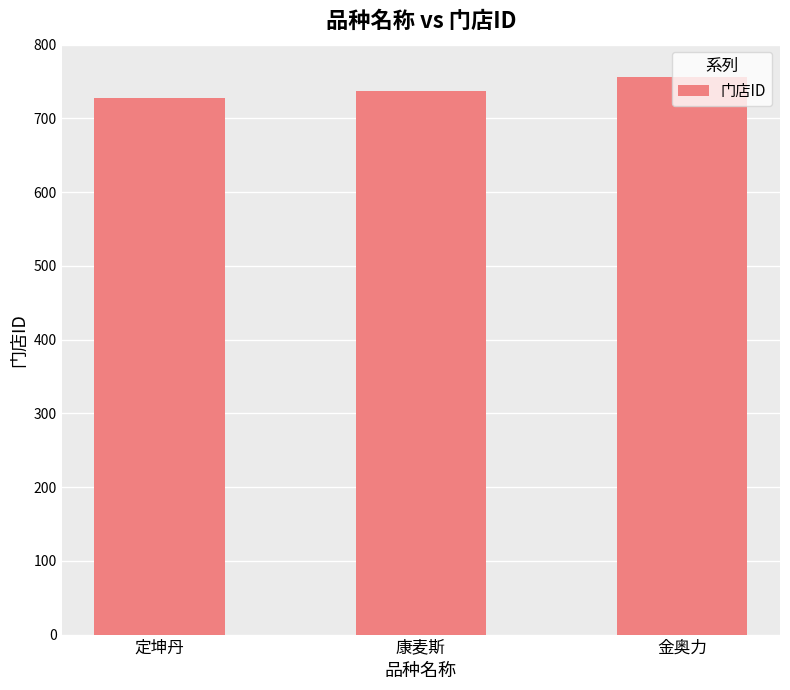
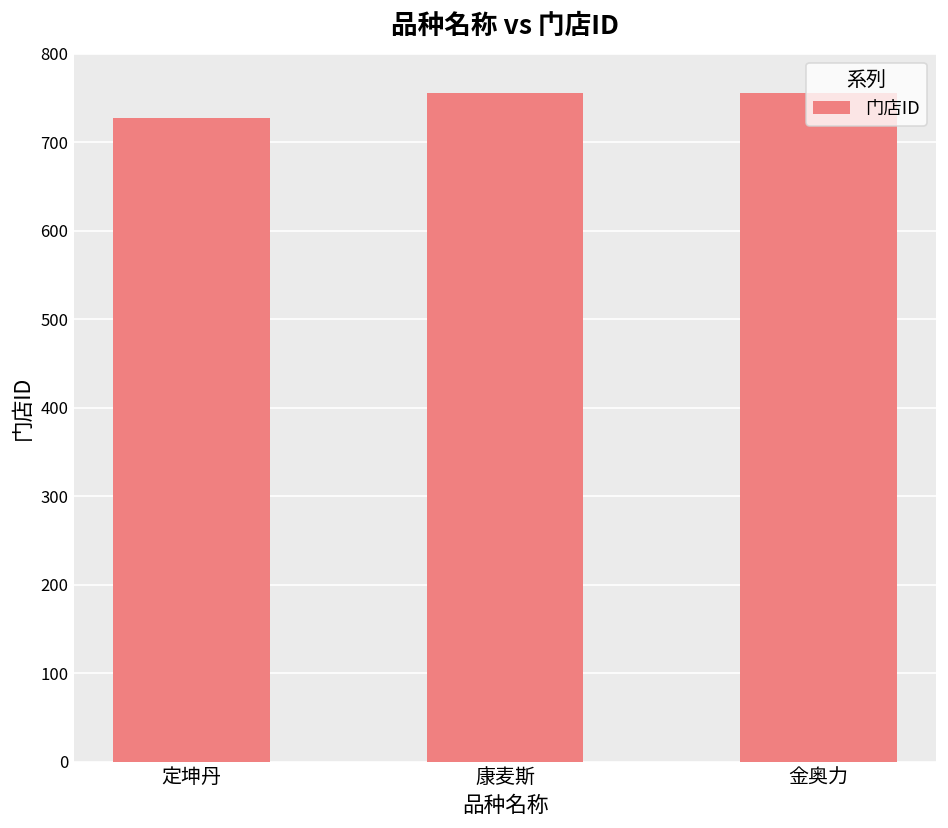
  {
    "定坤丹": 730,
-   "康麦斯": 740
+   "康麦斯": 760
  }
